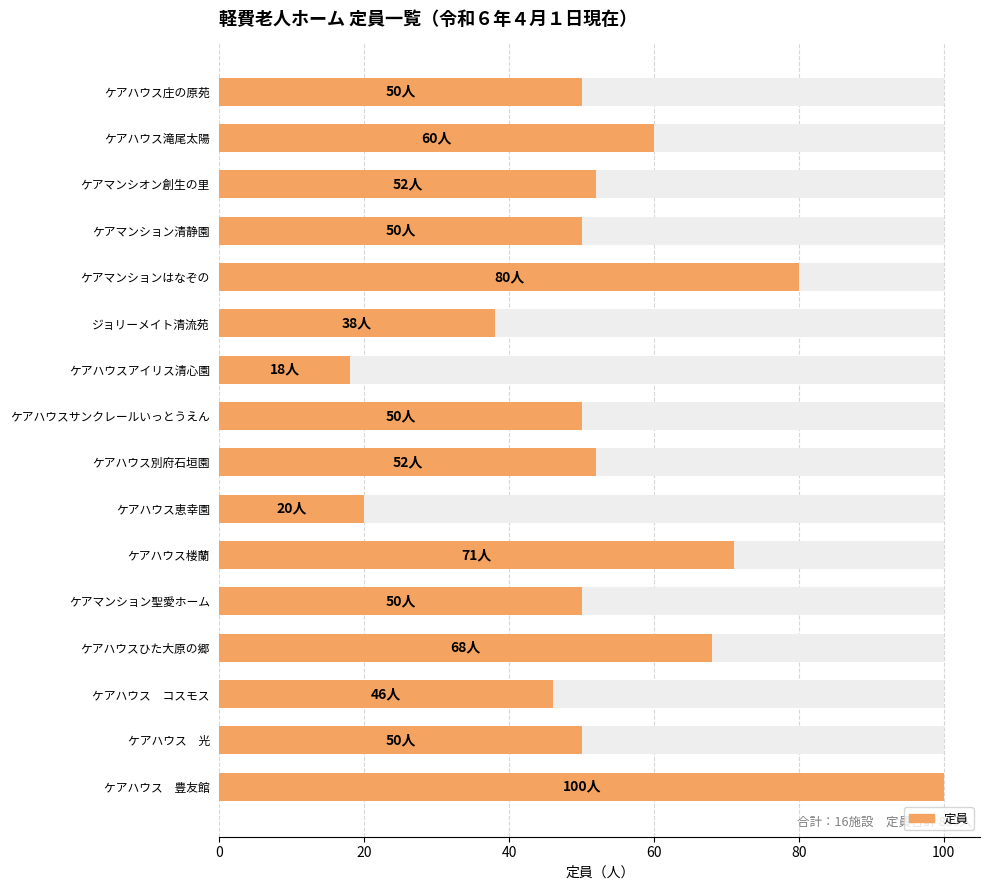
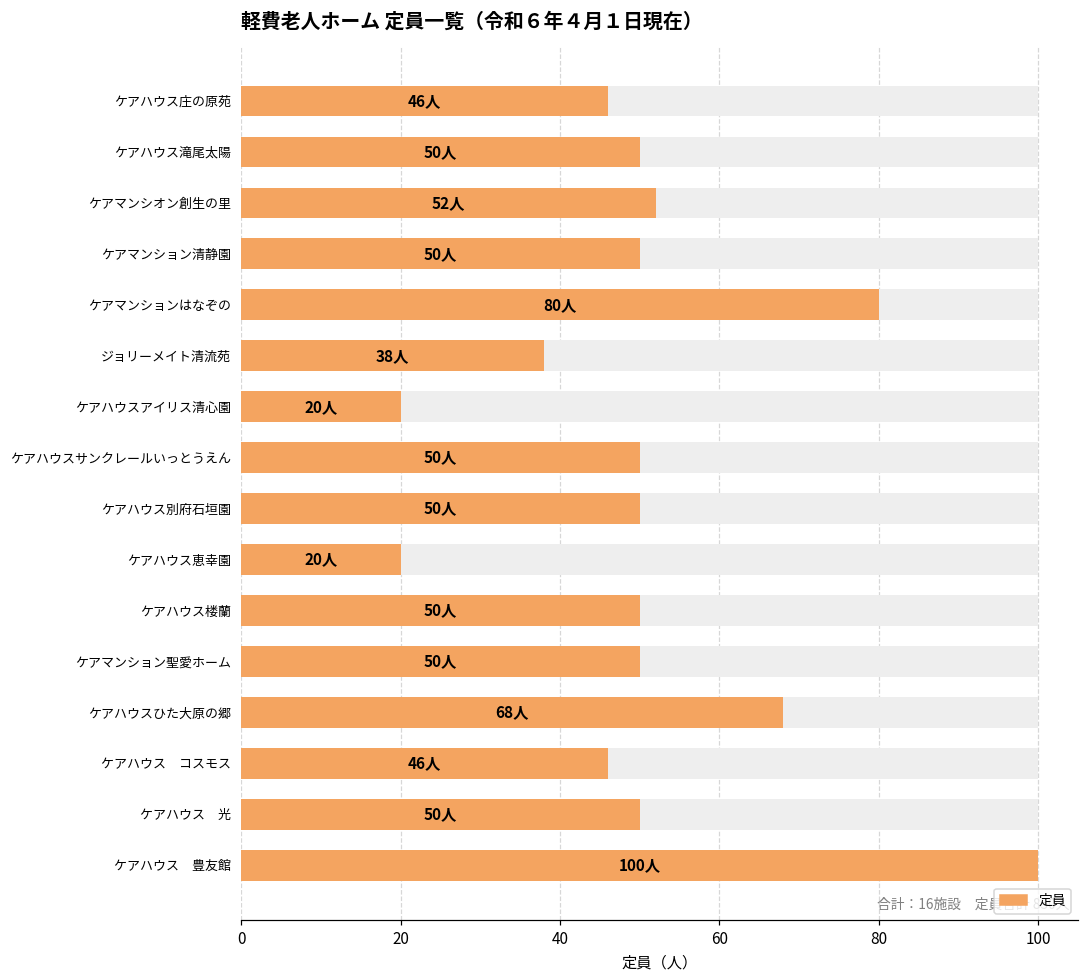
  {
    "定員": {
-     "ケアハウス庄の原苑": "50人",
-     "ケアハウス滝尾太陽": "60人",
-     "ケアハウスアイリス清心園": "18人",
-     "ケアハウス別府石垣園": "52人",
-     "ケアハウス楼蘭": "71人",
+     "ケアハウス庄の原苑": "46人",
+     "ケアハウス滝尾太陽": "50人",
+     "ケアハウスアイリス清心園": "20人",
+     "ケアハウス別府石垣園": "50人",
+     "ケアハウス楼蘭": "50人",
      "ケアハウス 豊友館": "100人"
    }
  }
